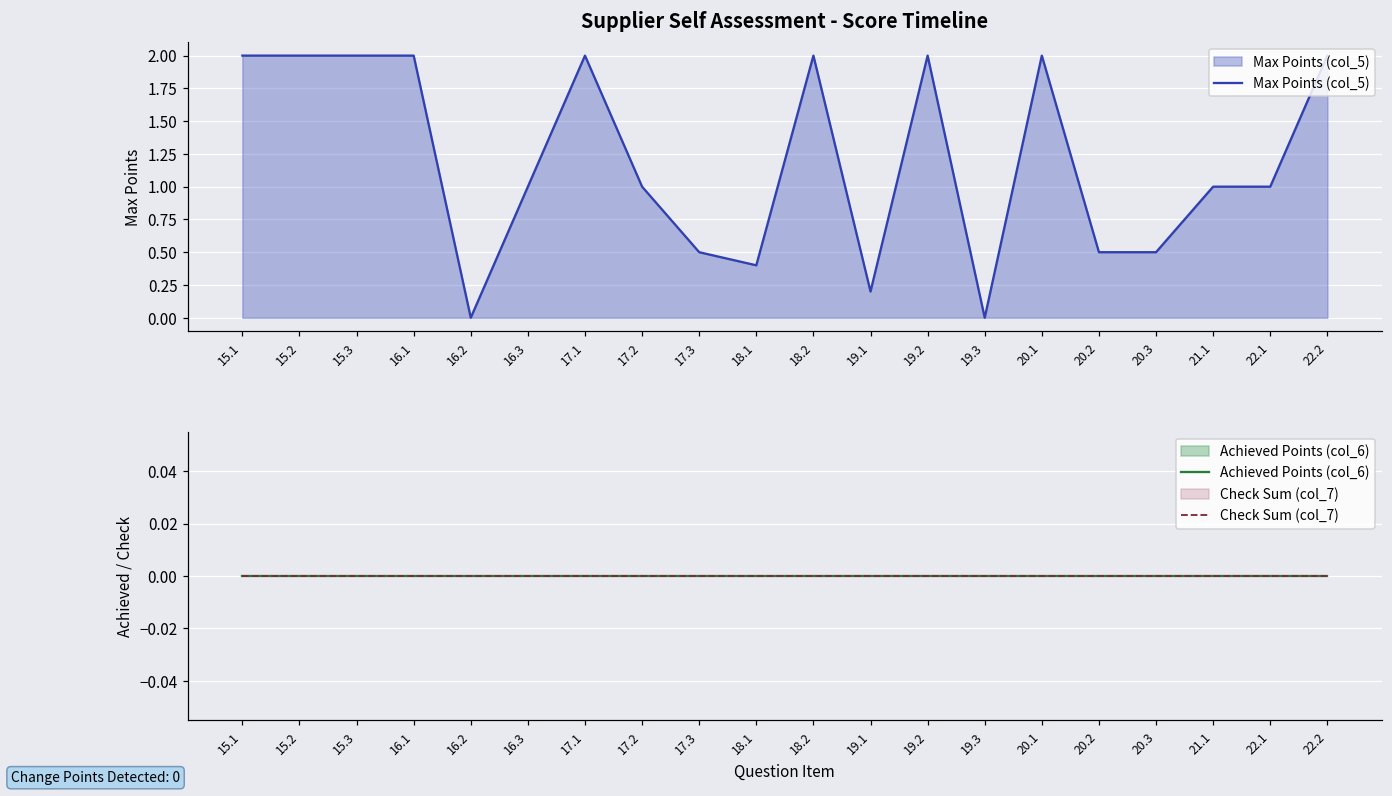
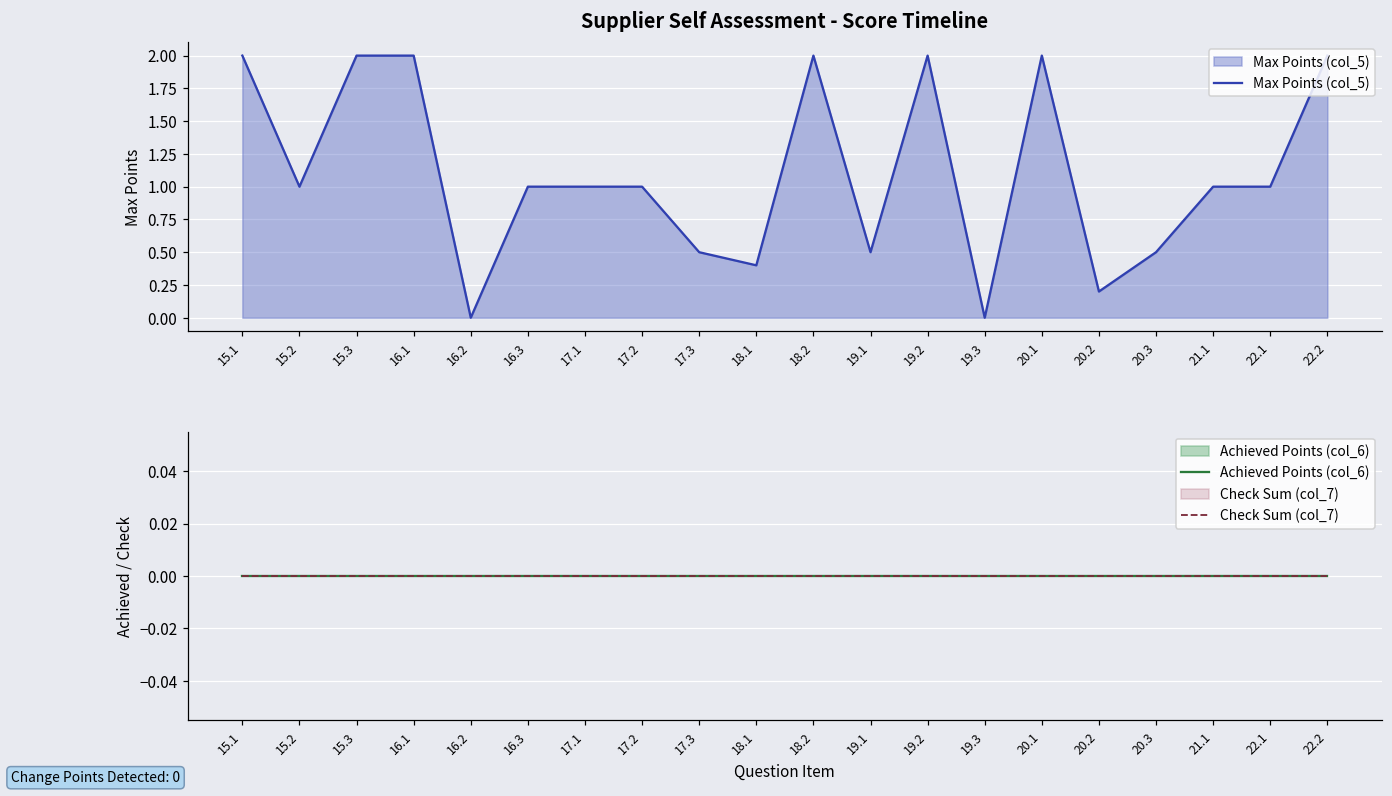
  {
    "Supplier Self Assessment - Score Timeline": {
      "15.1": 2.0,
-     "15.2": 2,
+     "15.2": 1,
      "15.3": 2.0,
      "16.1": 2.0,
      "16.2": 0.0,
      "16.3": 1.0,
-     "17.1": 2,
+     "17.1": 1,
      "17.2": 1.0,
      "17.3": 0.5,
      "18.1": 0.4,
      "18.2": 2.0,
-     "19.1": 0.2,
+     "19.1": 0.5,
      "19.2": 2.0,
      "19.3": 0.0,
      "20.1": 2.0,
-     "20.2": 0.5,
+     "20.2": 0.2,
      "20.3": 0.5,
      "21.1": 1.0,
      "22.1": 1.0
    }
  }
